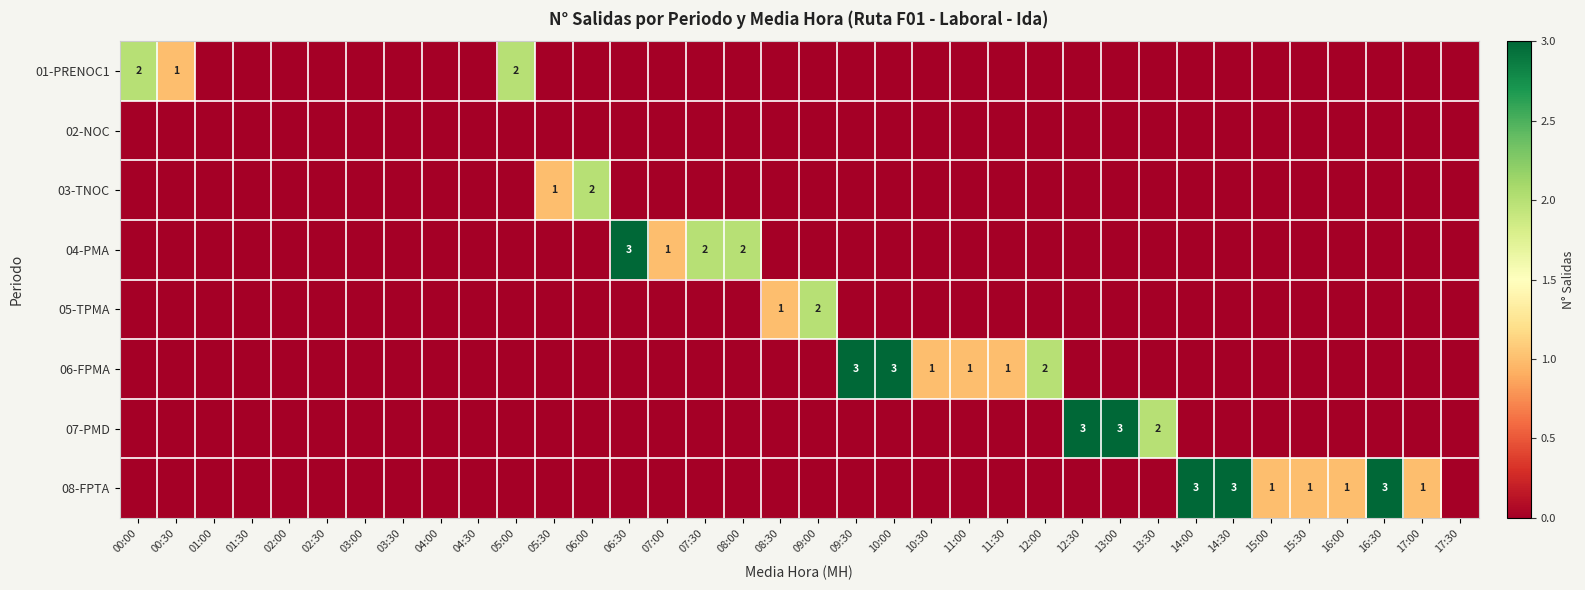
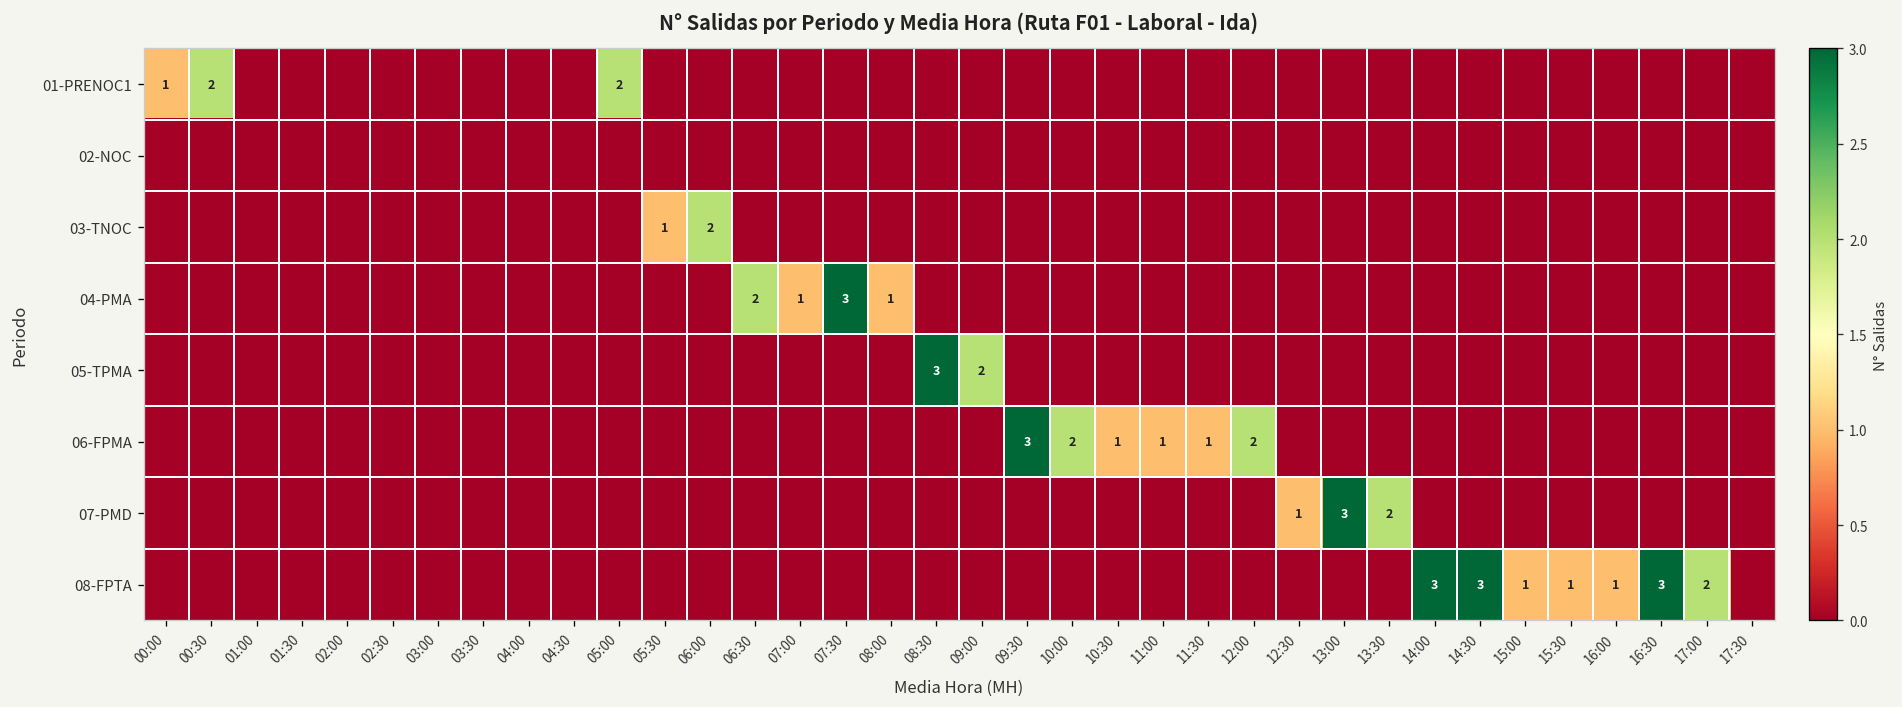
  {
    "01-PRENOC1": {
-     "00:00": 2,
-     "00:30": 1,
+     "00:00": 1,
+     "00:30": 2,
      "05:00": 2
    },
    "03-TNOC": {
      "05:30": 1,
      "06:00": 2
    },
    "04-PMA": {
-     "06:30": 3,
+     "06:30": 2,
      "07:00": 1,
-     "07:30": 2,
-     "08:00": 2
+     "07:30": 3,
+     "08:00": 1
    },
    "05-TPMA": {
-     "08:30": 1,
+     "08:30": 3,
      "09:00": 2
    },
    "06-FPMA": {
      "09:30": 3,
-     "10:00": 3,
+     "10:00": 2,
      "10:30": 1,
      "11:00": 1,
      "11:30": 1,
      "12:00": 2
    },
    "07-PMD": {
-     "12:30": 3,
+     "12:30": 1,
      "13:00": 3,
      "13:30": 2
    },
    "08-FPTA": {
      "14:00": 3,
      "14:30": 3,
      "15:00": 1,
      "15:30": 1,
      "16:00": 1,
      "16:30": 3,
-     "17:00": 1
+     "17:00": 2
    }
  }
